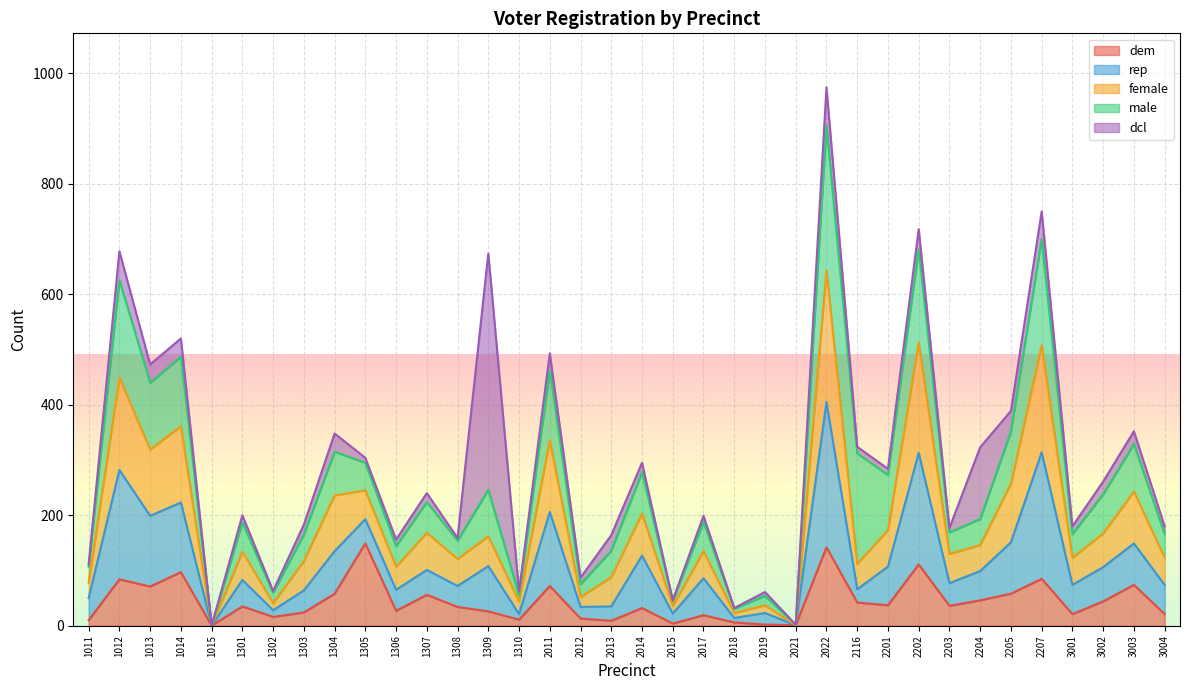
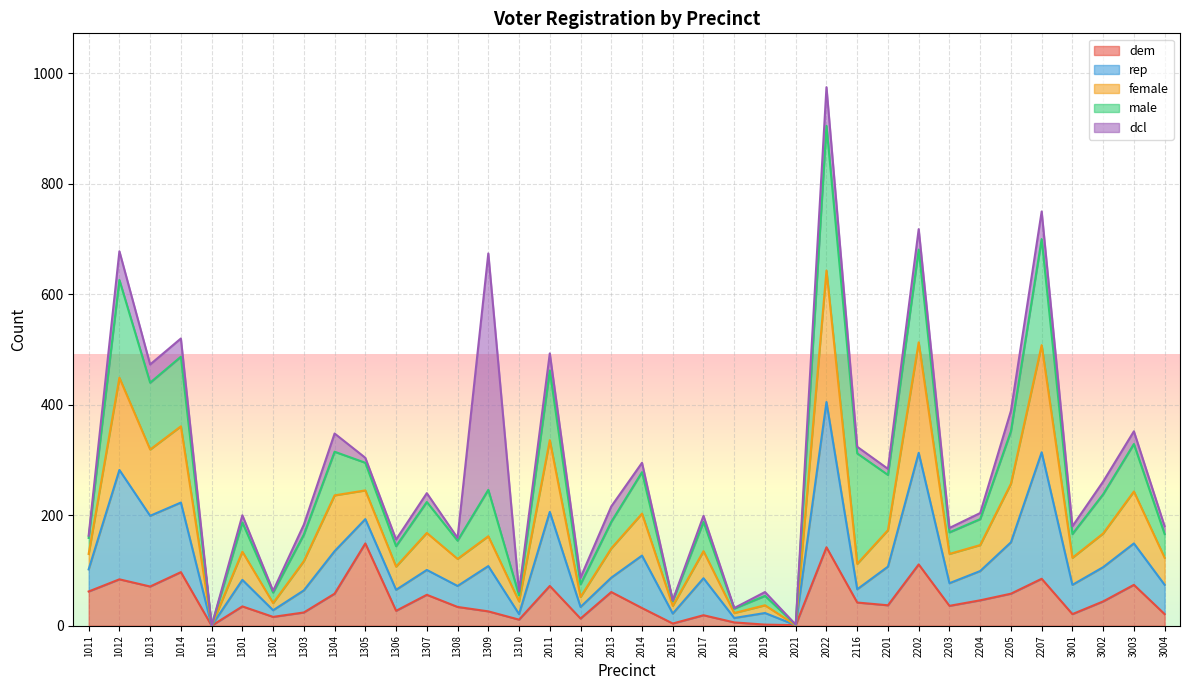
  {
    "dem": {
-     "1011": 10,
+     "1011": 60,
      "1012": 80,
      "1013": 70,
      "1014": 100,
      "1301": 40,
      "1302": 20,
      "1303": 20,
      "1304": 60,
      "1305": 150,
      "1306": 30,
      "1307": 60,
      "1308": 30,
      "1309": 30,
      "1310": 10,
      "2011": 70,
      "2012": 10,
-     "2013": 10,
+     "2013": 60,
      "2014": 30,
      "2015": 0,
      "2017": 20,
      "2018": 10,
      "2019": 0,
      "2022": 140,
      "2116": 40,
      "2201": 40,
      "2202": 110,
      "2203": 40,
      "2204": 50,
      "2205": 60,
      "2207": 90,
      "3001": 20,
      "3002": 40,
      "3003": 70,
      "3004": 20
    },
    "rep": {
      "1011": 40,
      "1012": 200,
      "1013": 130,
      "1014": 130,
      "1301": 50,
      "1302": 10,
      "1303": 40,
      "1304": 80,
      "1305": 40,
      "1306": 40,
      "1307": 50,
      "1308": 40,
      "1309": 80,
      "1310": 10,
      "2011": 130,
      "2012": 20,
      "2013": 30,
      "2014": 100,
      "2015": 20,
      "2017": 70,
      "2018": 10,
      "2019": 20,
      "2022": 260,
      "2116": 20,
      "2201": 70,
      "2202": 200,
      "2203": 40,
      "2204": 50,
      "2205": 90,
      "2207": 230,
      "3001": 50,
      "3002": 60,
      "3003": 80,
      "3004": 50
    },
    "female": {
      "1011": 30,
      "1012": 170,
      "1013": 120,
      "1014": 140,
      "1301": 50,
      "1302": 10,
      "1303": 50,
      "1304": 100,
      "1305": 50,
      "1306": 40,
      "1307": 70,
      "1308": 50,
      "1309": 50,
      "1310": 20,
      "2011": 130,
      "2012": 20,
      "2013": 50,
      "2014": 80,
      "2015": 10,
      "2017": 50,
      "2018": 10,
      "2019": 10,
      "2022": 240,
      "2116": 50,
      "2201": 70,
      "2202": 200,
      "2203": 50,
      "2204": 50,
      "2205": 110,
      "2207": 190,
      "3001": 50,
      "3002": 60,
      "3003": 90,
      "3004": 50
    },
    "male": {
      "1012": 180,
      "1013": 120,
      "1014": 130,
      "1301": 50,
      "1303": 50,
      "1304": 80,
      "1305": 50,
      "1306": 40,
      "1307": 60,
      "1308": 30,
      "1309": 80,
      "1310": 10,
      "2011": 130,
      "2012": 20,
      "2013": 50,
      "2014": 80,
      "2017": 50,
      "2019": 20,
      "2022": 260,
      "2116": 200,
      "2201": 100,
      "2202": 170,
      "2203": 40,
      "2204": 50,
      "2205": 100,
      "2207": 190,
      "3001": 40,
      "3002": 70,
      "3003": 90,
      "3004": 40
    },
    "dcl": {
      "1012": 50,
      "1013": 30,
      "1014": 30,
      "1301": 10,
      "1303": 20,
      "1304": 30,
      "1305": 10,
      "1306": 10,
      "1307": 20,
      "1308": 10,
      "1309": 430,
      "1310": 10,
      "2011": 30,
      "2012": 10,
      "2013": 30,
      "2014": 20,
      "2017": 10,
      "2019": 10,
      "2022": 70,
      "2116": 10,
      "2201": 10,
      "2202": 40,
      "2203": 10,
-     "2204": 130,
+     "2204": 10,
      "2205": 40,
      "2207": 50,
      "3001": 10,
      "3002": 20,
      "3003": 20,
      "3004": 10
    }
  }
